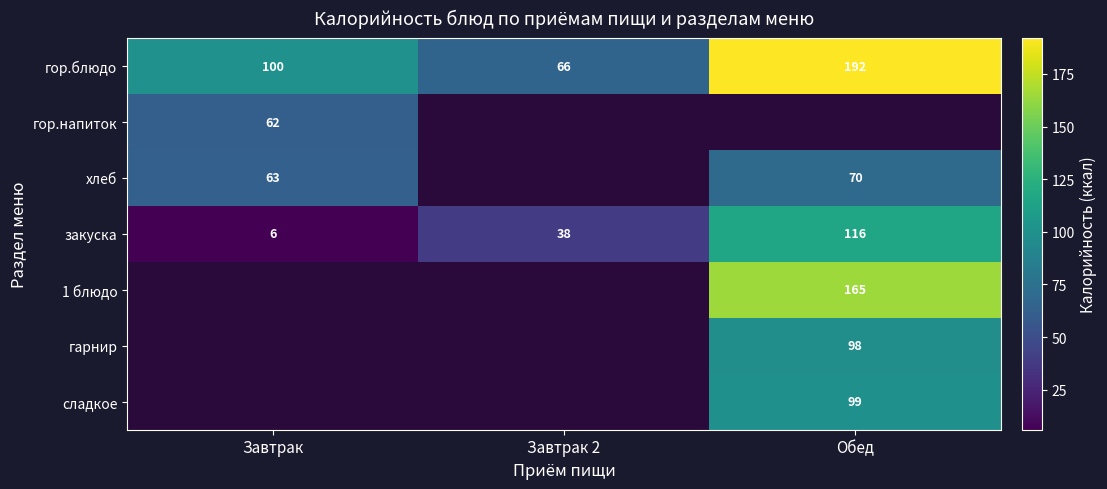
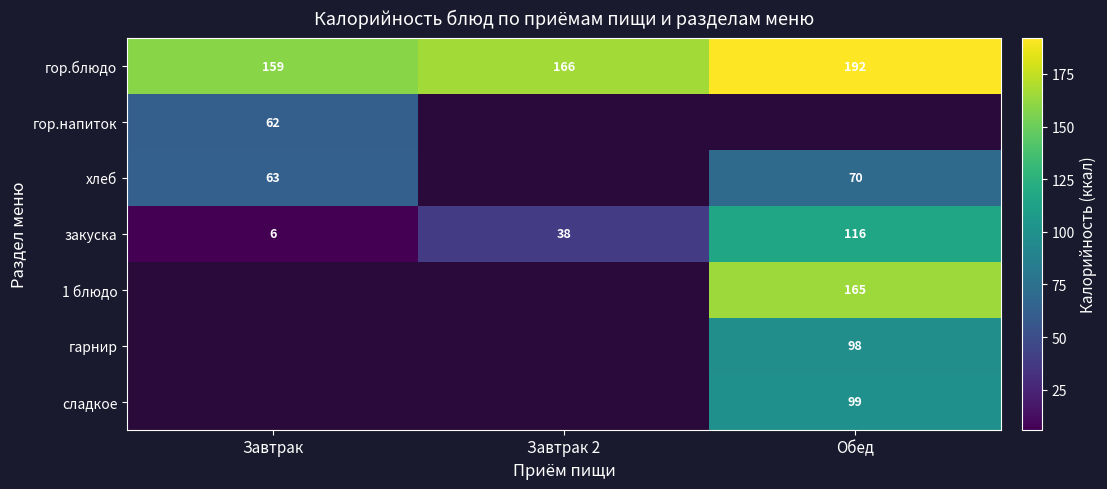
  {
    "гор.блюдо": {
-     "Завтрак": 100,
-     "Завтрак 2": 66,
+     "Завтрак": 159,
+     "Завтрак 2": 166,
      "Обед": 192
    },
    "гор.напиток": {
      "Завтрак": 62
    },
    "хлеб": {
      "Завтрак": 63,
      "Обед": 70
    },
    "закуска": {
      "Завтрак": 6,
      "Завтрак 2": 38,
      "Обед": 116
    },
    "1 блюдо": {
      "Обед": 165
    },
    "гарнир": {
      "Обед": 98
    },
    "сладкое": {
      "Обед": 99
    }
  }
